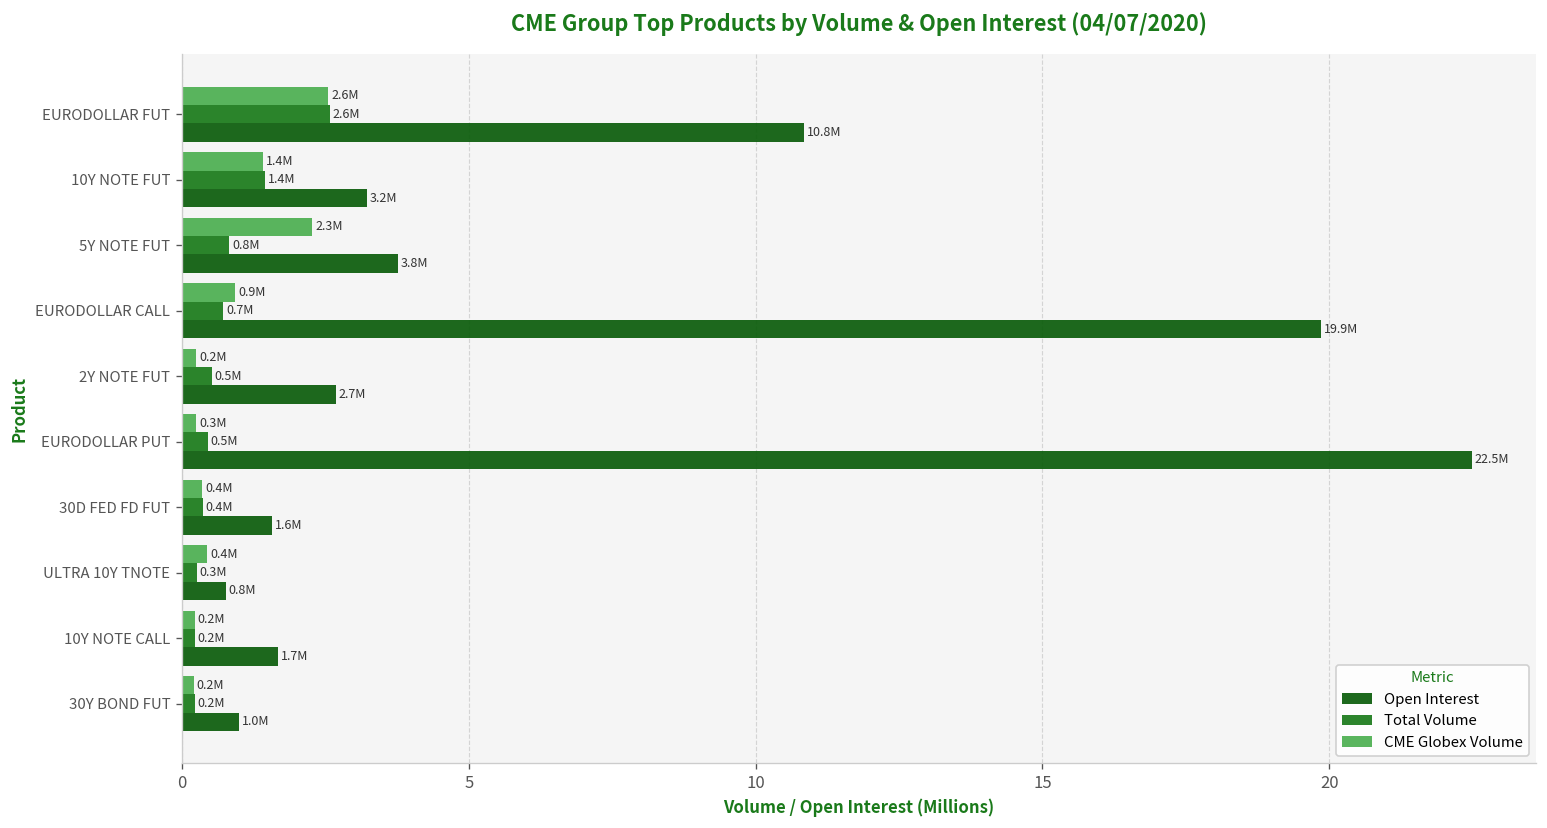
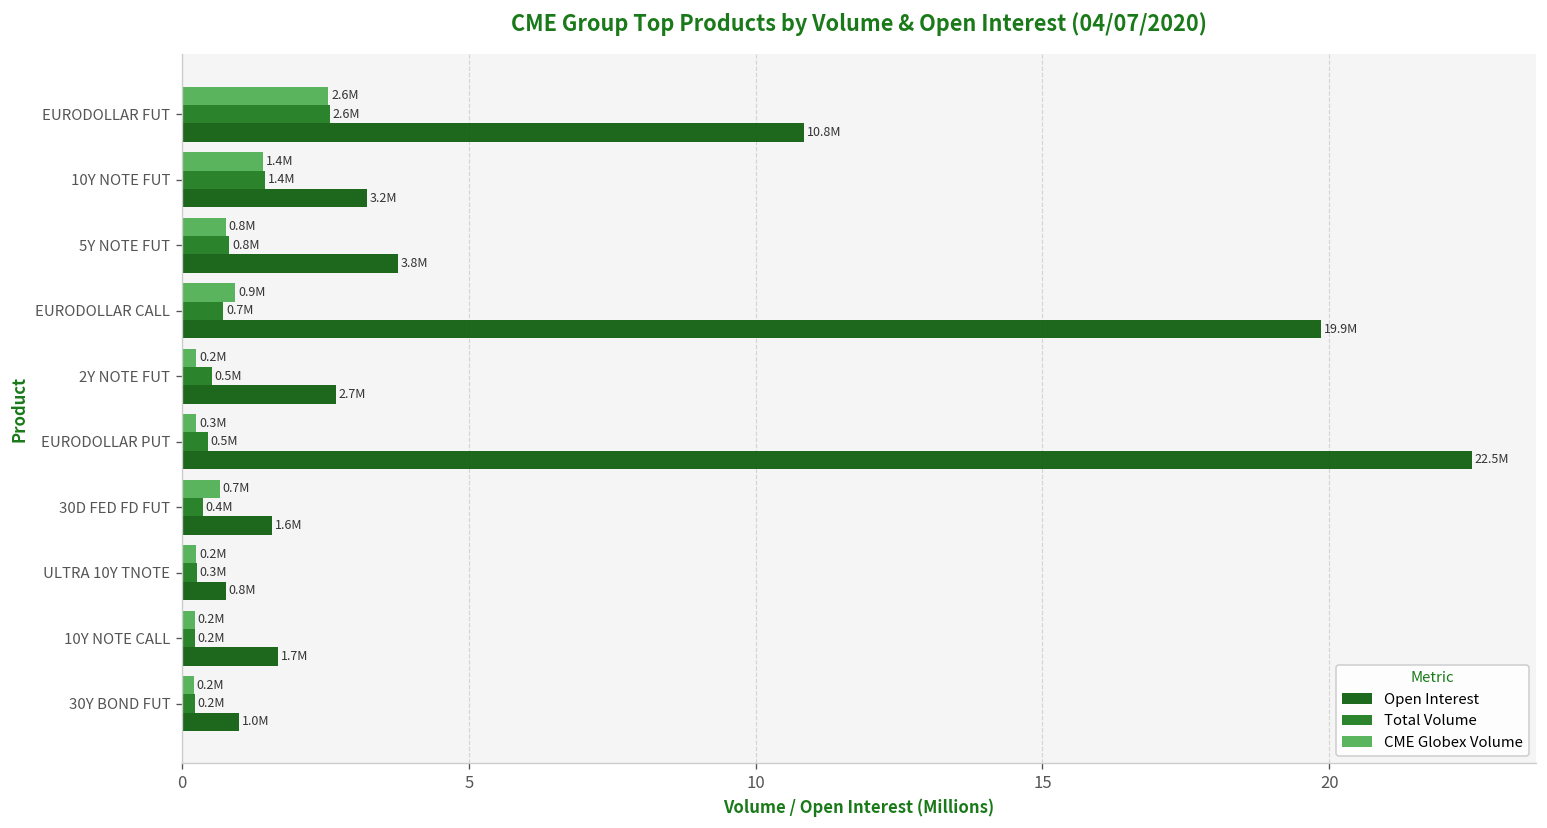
  {
    "CME Globex Volume": {
      "EURODOLLAR FUT": "2.6M",
      "10Y NOTE FUT": "1.4M",
-     "5Y NOTE FUT": "2.3M",
+     "5Y NOTE FUT": "0.8M",
      "EURODOLLAR CALL": "0.9M",
      "2Y NOTE FUT": "0.2M",
      "EURODOLLAR PUT": "0.3M",
-     "30D FED FD FUT": "0.4M",
-     "ULTRA 10Y TNOTE": "0.4M",
+     "30D FED FD FUT": "0.7M",
+     "ULTRA 10Y TNOTE": "0.2M",
      "10Y NOTE CALL": "0.2M",
      "30Y BOND FUT": "0.2M"
    }
  }
